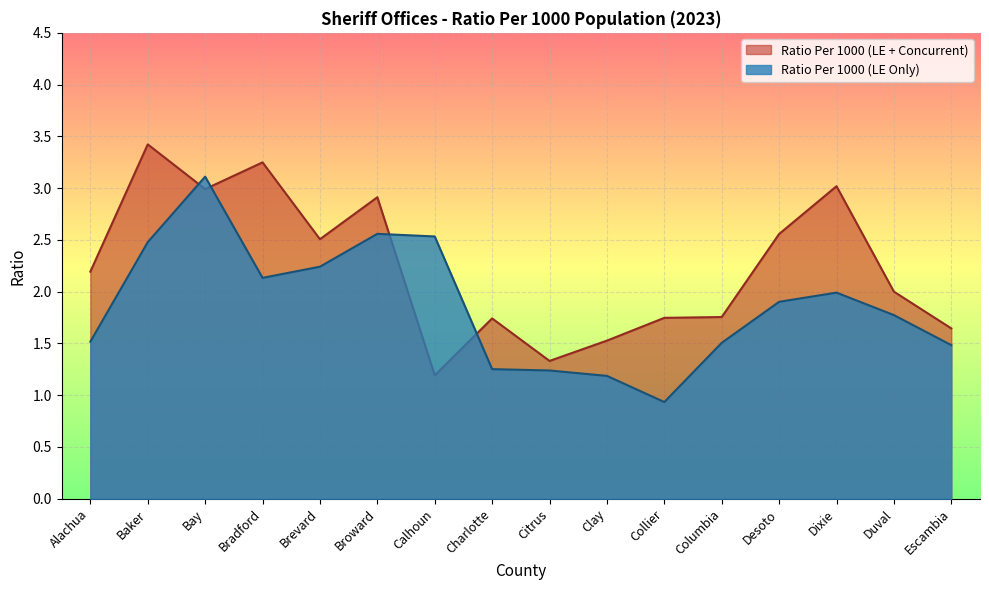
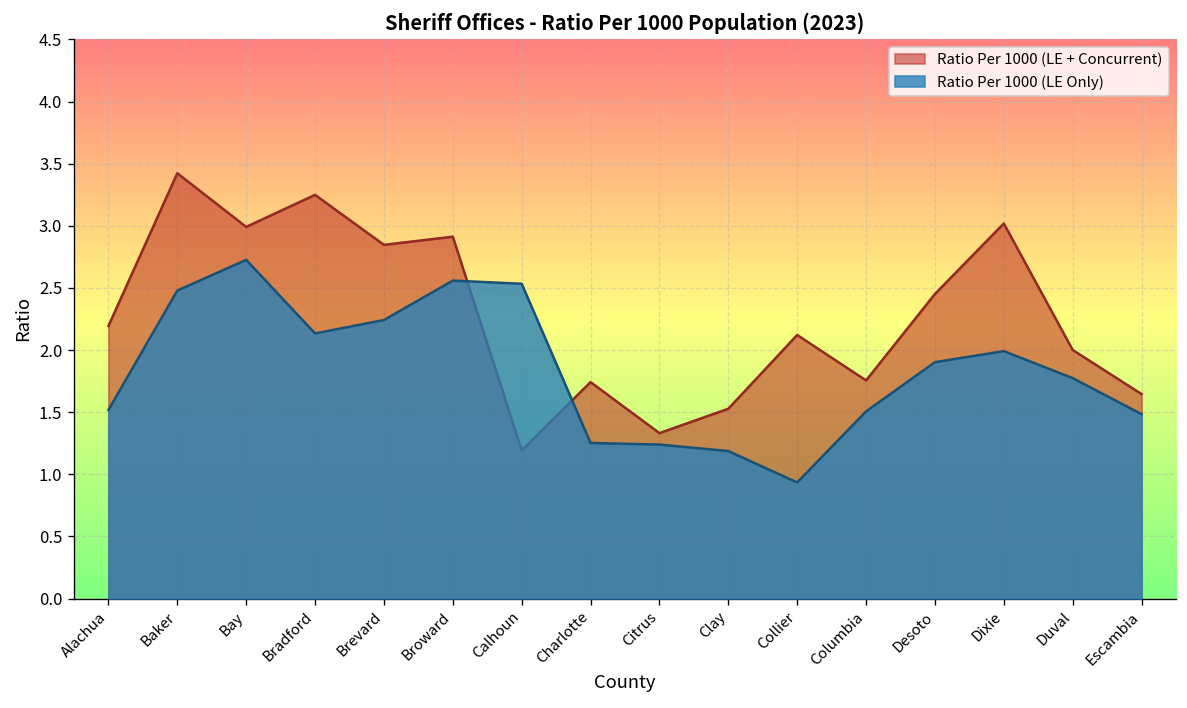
  {
    "Ratio Per 1000 (LE + Concurrent)": {
      "Alachua": 2.19,
      "Baker": 3.42,
      "Bay": 2.99,
      "Bradford": 3.25,
-     "Brevard": 2.51,
+     "Brevard": 2.85,
      "Broward": 2.91,
      "Calhoun": 1.19,
      "Charlotte": 1.74,
      "Citrus": 1.33,
      "Clay": 1.53,
-     "Collier": 1.75,
+     "Collier": 2.12,
      "Columbia": 1.76,
-     "Desoto": 2.56,
+     "Desoto": 2.45,
      "Dixie": 3.02,
      "Duval": 2.00,
      "Escambia": 1.65
    },
    "Ratio Per 1000 (LE Only)": {
      "Alachua": 1.52,
      "Baker": 2.48,
-     "Bay": 3.11,
+     "Bay": 2.73,
      "Bradford": 2.13,
      "Brevard": 2.24,
      "Broward": 2.56,
      "Calhoun": 2.53,
      "Charlotte": 1.25,
      "Citrus": 1.24,
      "Clay": 1.19,
      "Collier": 0.93,
      "Columbia": 1.51,
      "Desoto": 1.90,
      "Dixie": 1.99,
      "Duval": 1.77,
      "Escambia": 1.48
    }
  }
